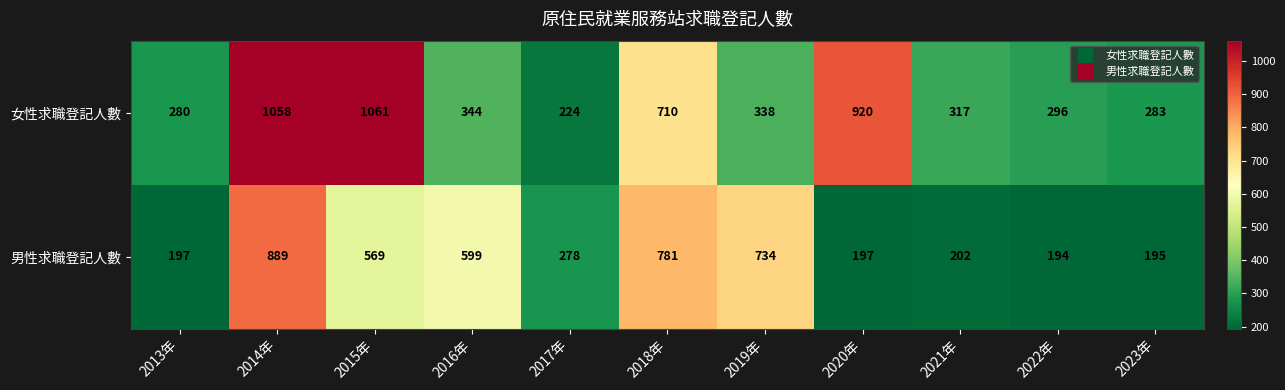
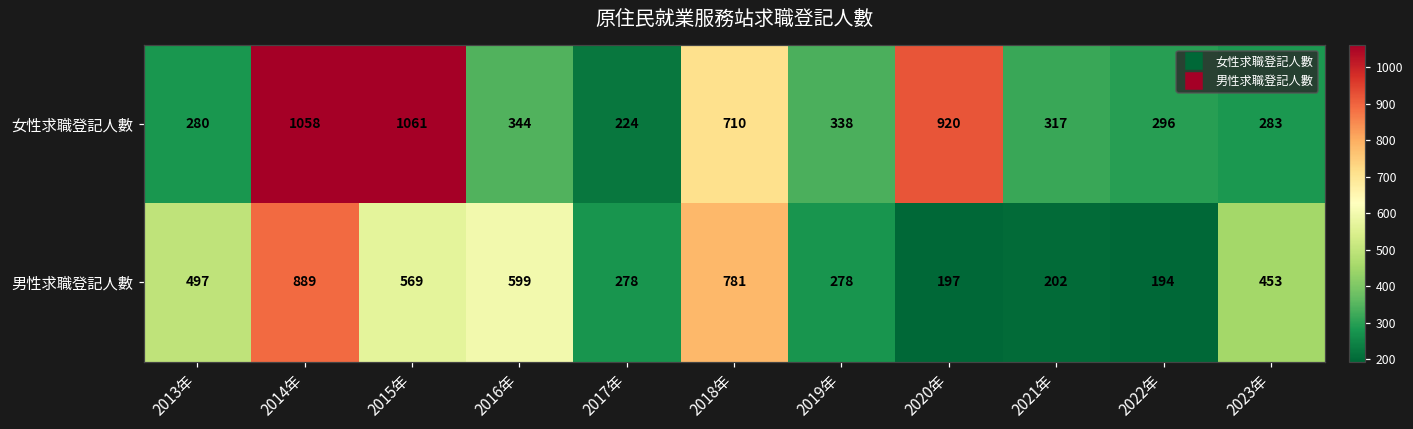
  {
    "女性求職登記人數": {
      "2013年": 280,
      "2014年": 1058,
      "2015年": 1061,
      "2016年": 344,
      "2017年": 224,
      "2018年": 710,
      "2019年": 338,
      "2020年": 920,
      "2021年": 317,
      "2022年": 296,
      "2023年": 283
    },
    "男性求職登記人數": {
-     "2013年": 197,
+     "2013年": 497,
      "2014年": 889,
      "2015年": 569,
      "2016年": 599,
      "2017年": 278,
      "2018年": 781,
-     "2019年": 734,
+     "2019年": 278,
      "2020年": 197,
      "2021年": 202,
      "2022年": 194,
-     "2023年": 195
+     "2023年": 453
    }
  }
